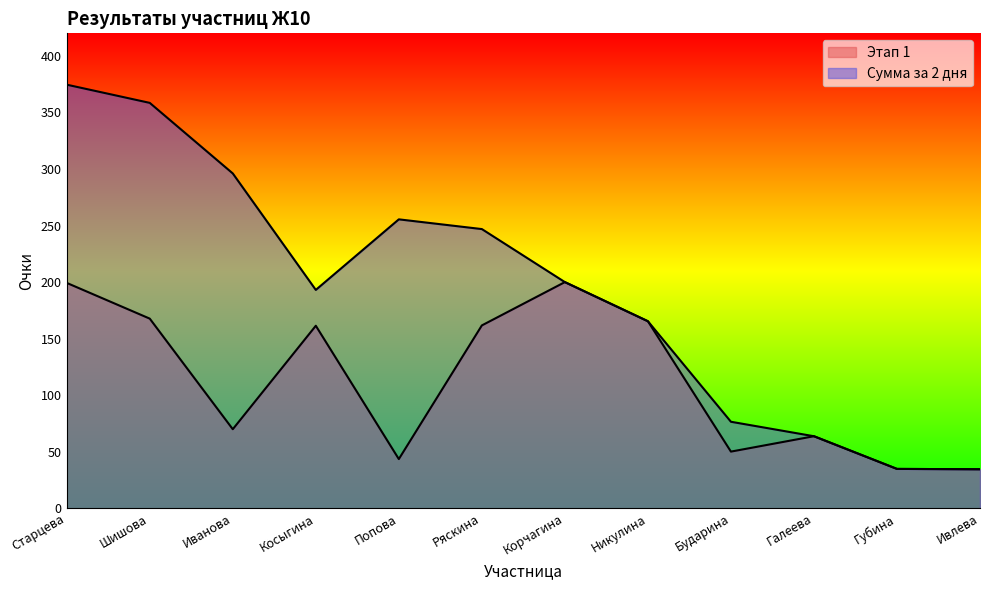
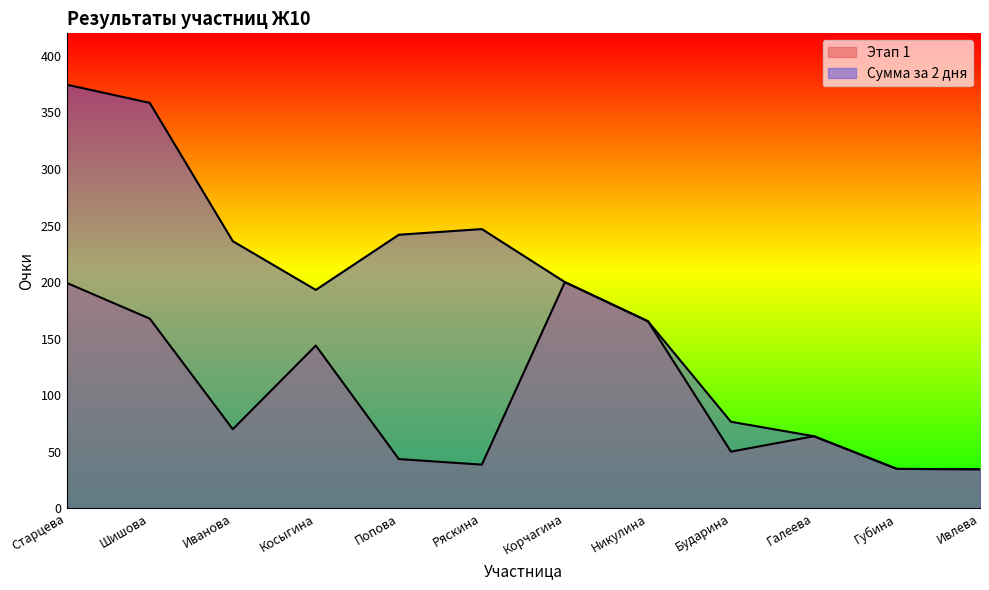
  {
    "Этап 1": {
      "Старцева": 199,
      "Шишова": 168,
      "Иванова": 70,
-     "Косыгина": 161,
+     "Косыгина": 144,
      "Попова": 44,
-     "Ряскина": 162,
+     "Ряскина": 39,
      "Бударина": 50
    },
    "Сумма за 2 дня": {
      "Старцева": 375,
      "Шишова": 359,
-     "Иванова": 296,
+     "Иванова": 236,
      "Косыгина": 193,
-     "Попова": 256,
+     "Попова": 242,
      "Ряскина": 247,
      "Бударина": 77
    }
  }
